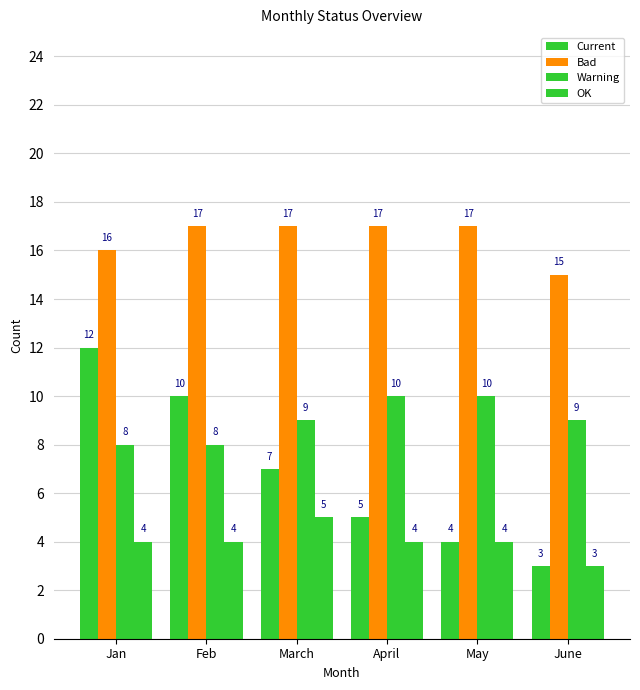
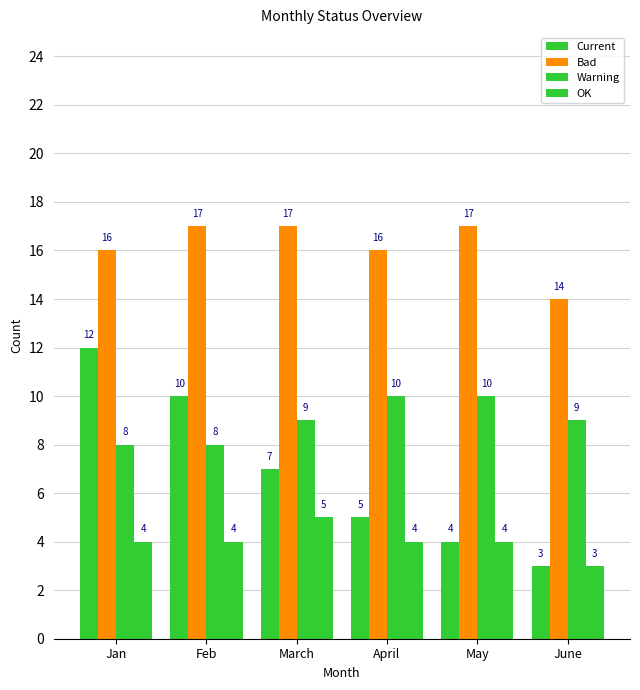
  {
    "Bad": {
      "Jan": 16,
      "Feb": 17,
      "March": 17,
-     "April": 17,
+     "April": 16,
      "May": 17,
-     "June": 15
+     "June": 14
    }
  }
